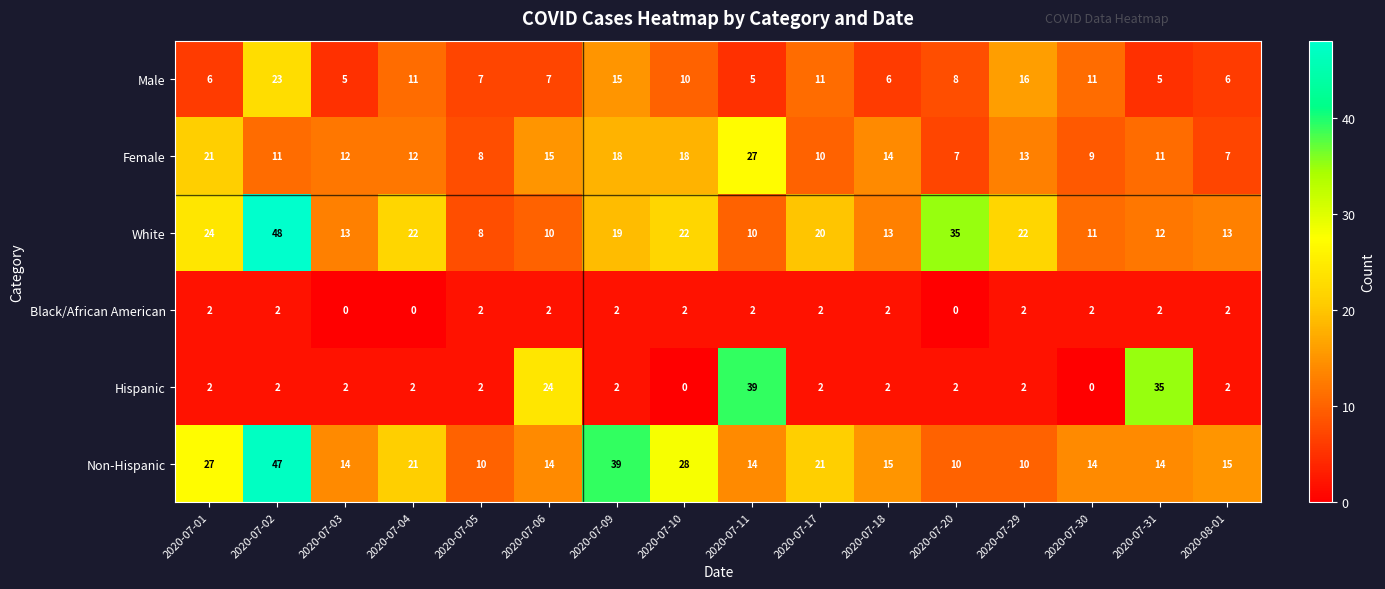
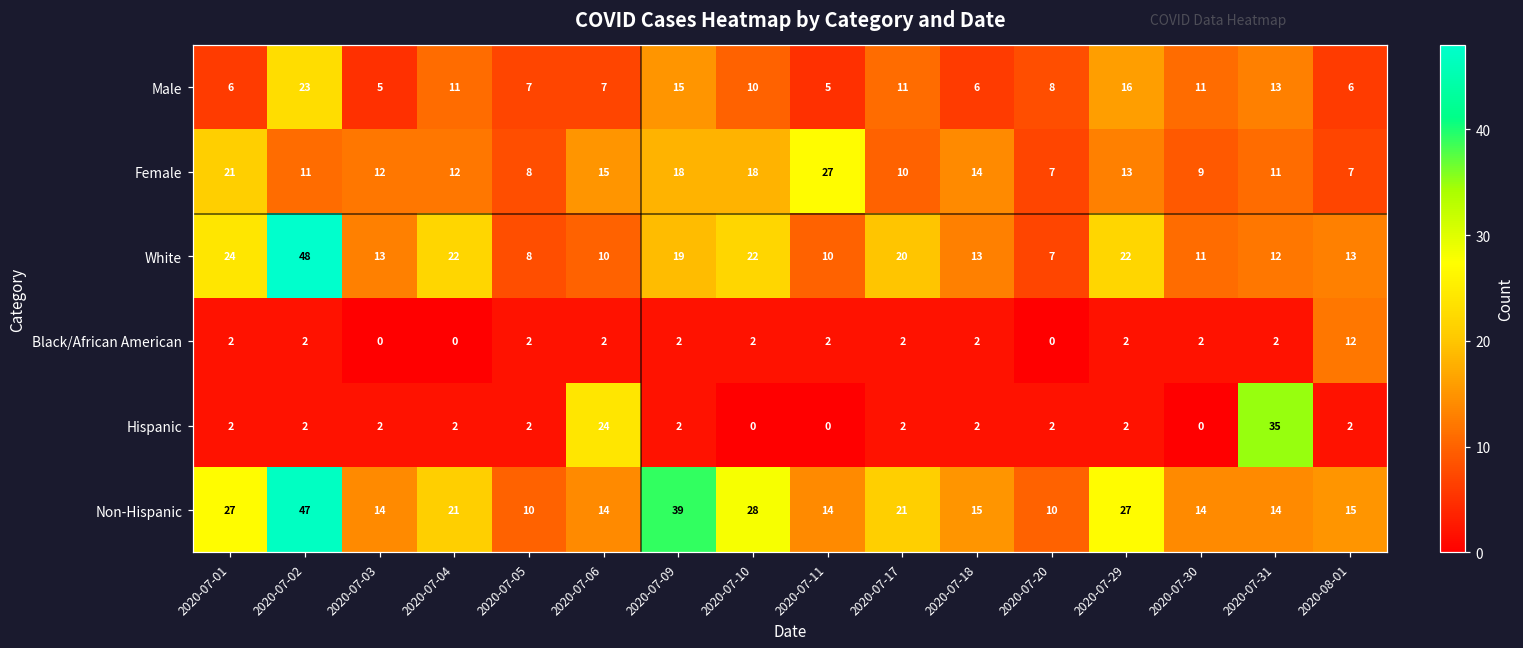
  {
    "Male": {
      "2020-07-01": 6,
      "2020-07-02": 23,
      "2020-07-03": 5,
      "2020-07-04": 11,
      "2020-07-05": 7,
      "2020-07-06": 7,
      "2020-07-09": 15,
      "2020-07-10": 10,
      "2020-07-11": 5,
      "2020-07-17": 11,
      "2020-07-18": 6,
      "2020-07-20": 8,
      "2020-07-29": 16,
      "2020-07-30": 11,
-     "2020-07-31": 5,
+     "2020-07-31": 13,
      "2020-08-01": 6
    },
    "Female": {
      "2020-07-01": 21,
      "2020-07-02": 11,
      "2020-07-03": 12,
      "2020-07-04": 12,
      "2020-07-05": 8,
      "2020-07-06": 15,
      "2020-07-09": 18,
      "2020-07-10": 18,
      "2020-07-11": 27,
      "2020-07-17": 10,
      "2020-07-18": 14,
      "2020-07-20": 7,
      "2020-07-29": 13,
      "2020-07-30": 9,
      "2020-07-31": 11,
      "2020-08-01": 7
    },
    "White": {
      "2020-07-01": 24,
      "2020-07-02": 48,
      "2020-07-03": 13,
      "2020-07-04": 22,
      "2020-07-05": 8,
      "2020-07-06": 10,
      "2020-07-09": 19,
      "2020-07-10": 22,
      "2020-07-11": 10,
      "2020-07-17": 20,
      "2020-07-18": 13,
-     "2020-07-20": 35,
+     "2020-07-20": 7,
      "2020-07-29": 22,
      "2020-07-30": 11,
      "2020-07-31": 12,
      "2020-08-01": 13
    },
    "Black/African American": {
      "2020-07-01": 2,
      "2020-07-02": 2,
      "2020-07-03": 0,
      "2020-07-04": 0,
      "2020-07-05": 2,
      "2020-07-06": 2,
      "2020-07-09": 2,
      "2020-07-10": 2,
      "2020-07-11": 2,
      "2020-07-17": 2,
      "2020-07-18": 2,
      "2020-07-20": 0,
      "2020-07-29": 2,
      "2020-07-30": 2,
      "2020-07-31": 2,
-     "2020-08-01": 2
+     "2020-08-01": 12
    },
    "Hispanic": {
      "2020-07-01": 2,
      "2020-07-02": 2,
      "2020-07-03": 2,
      "2020-07-04": 2,
      "2020-07-05": 2,
      "2020-07-06": 24,
      "2020-07-09": 2,
      "2020-07-10": 0,
-     "2020-07-11": 39,
+     "2020-07-11": 0,
      "2020-07-17": 2,
      "2020-07-18": 2,
      "2020-07-20": 2,
      "2020-07-29": 2,
      "2020-07-30": 0,
      "2020-07-31": 35,
      "2020-08-01": 2
    },
    "Non-Hispanic": {
      "2020-07-01": 27,
      "2020-07-02": 47,
      "2020-07-03": 14,
      "2020-07-04": 21,
      "2020-07-05": 10,
      "2020-07-06": 14,
      "2020-07-09": 39,
      "2020-07-10": 28,
      "2020-07-11": 14,
      "2020-07-17": 21,
      "2020-07-18": 15,
      "2020-07-20": 10,
-     "2020-07-29": 10,
+     "2020-07-29": 27,
      "2020-07-30": 14,
      "2020-07-31": 14,
      "2020-08-01": 15
    }
  }
